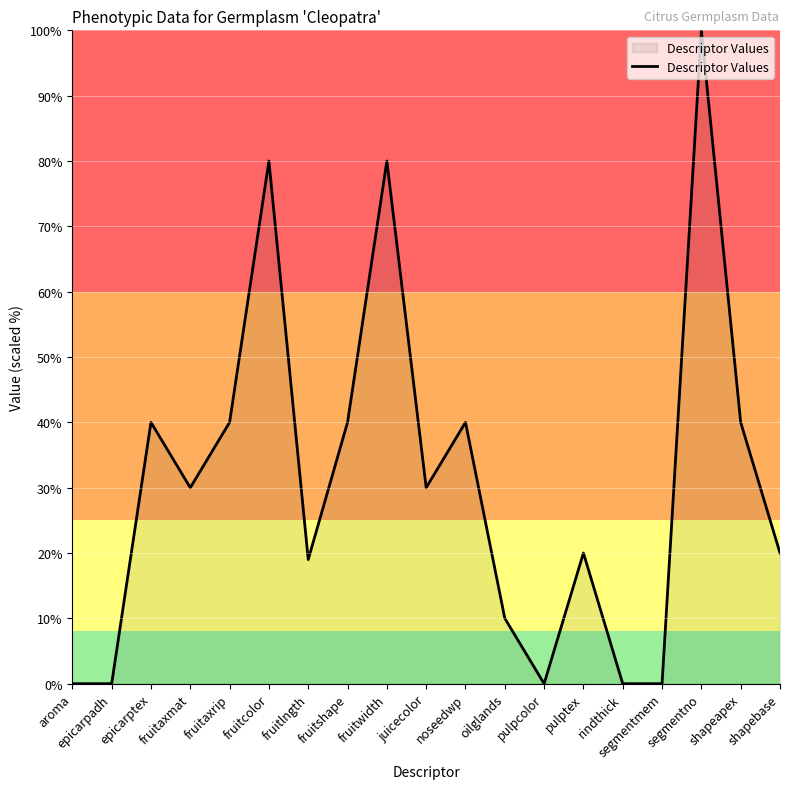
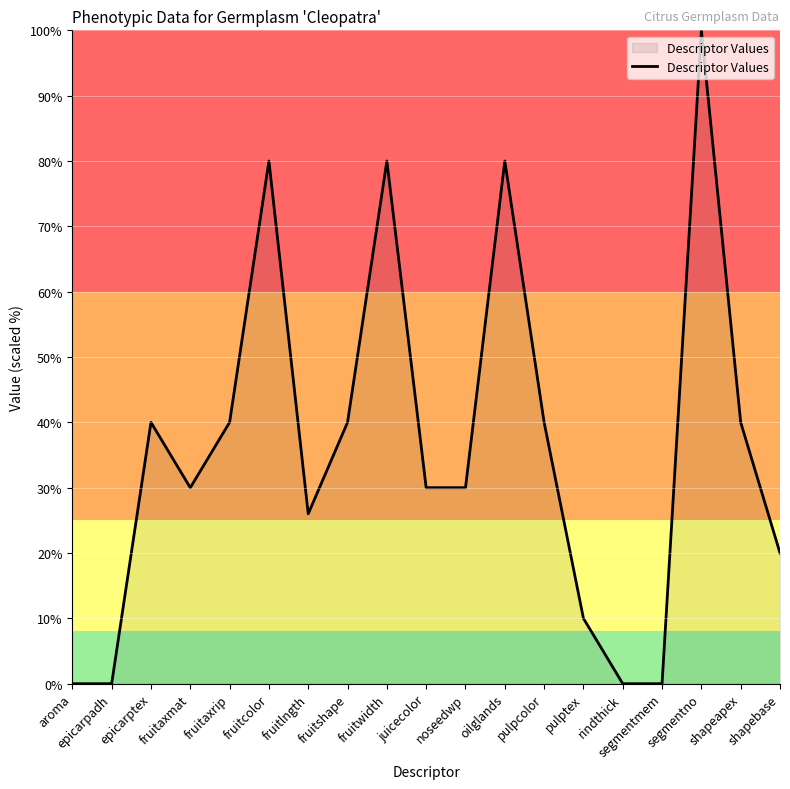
  {
    "aroma": "0%",
    "epicarpadh": "0%",
    "epicarptex": "40%",
    "fruitaxmat": "30%",
    "fruitaxrip": "40%",
    "fruitcolor": "80%",
-   "fruitlngth": "19%",
+   "fruitlngth": "26%",
    "fruitshape": "40%",
    "fruitwidth": "80%",
    "juicecolor": "30%",
-   "noseedwp": "40%",
-   "oilglands": "10%",
-   "pulpcolor": "0%",
-   "pulptex": "20%",
+   "noseedwp": "30%",
+   "oilglands": "80%",
+   "pulpcolor": "40%",
+   "pulptex": "10%",
    "rindthick": "0%",
    "segmentmem": "0%",
    "segmentno": "100%",
    "shapeapex": "40%",
    "shapebase": "20%"
  }
